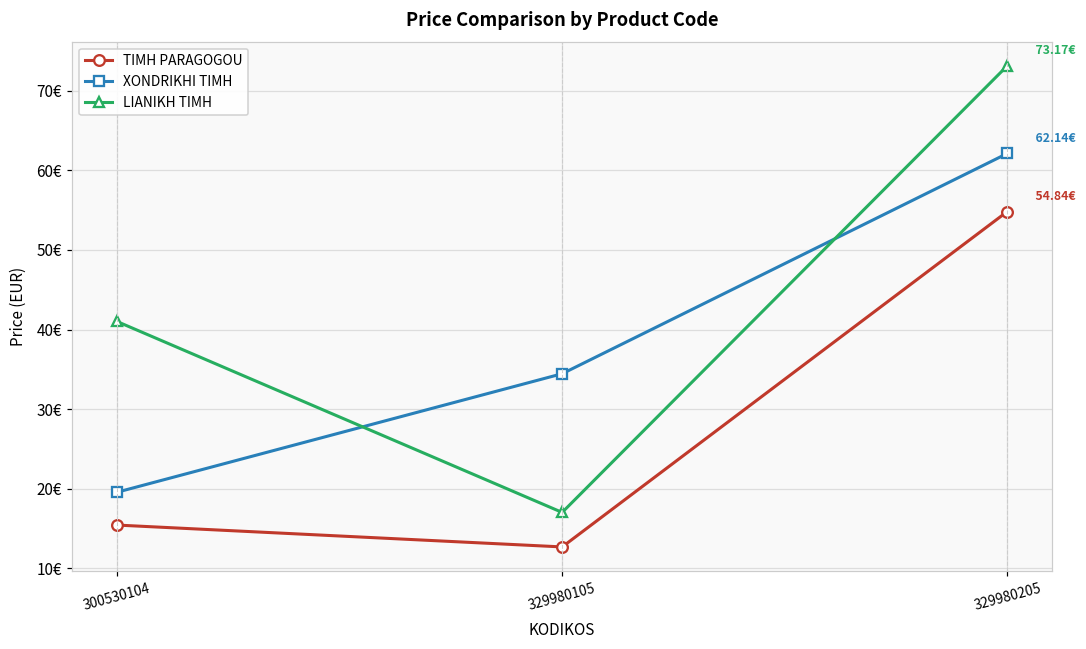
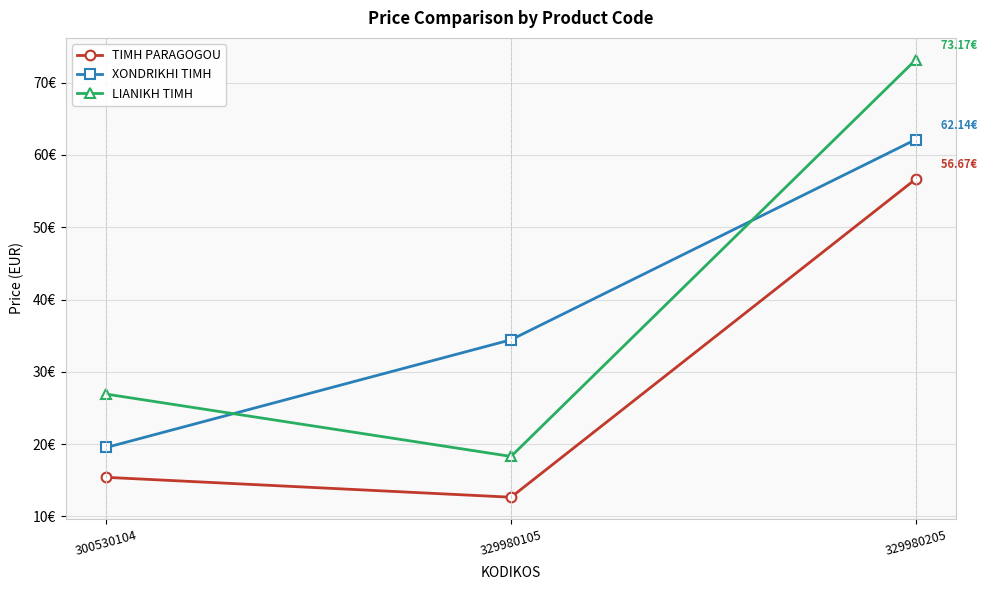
  {
    "TIMH PARAGOGOU": {
-     "329980205": "54.84€"
+     "329980205": "56.67€"
    },
    "XONDRIKHI TIMH": {
      "329980205": "62.14€"
    },
    "LIANIKH TIMH": {
-     "300530104": "41€",
-     "329980105": "17€"
+     "300530104": "27€",
+     "329980105": "18€"
    }
  }
